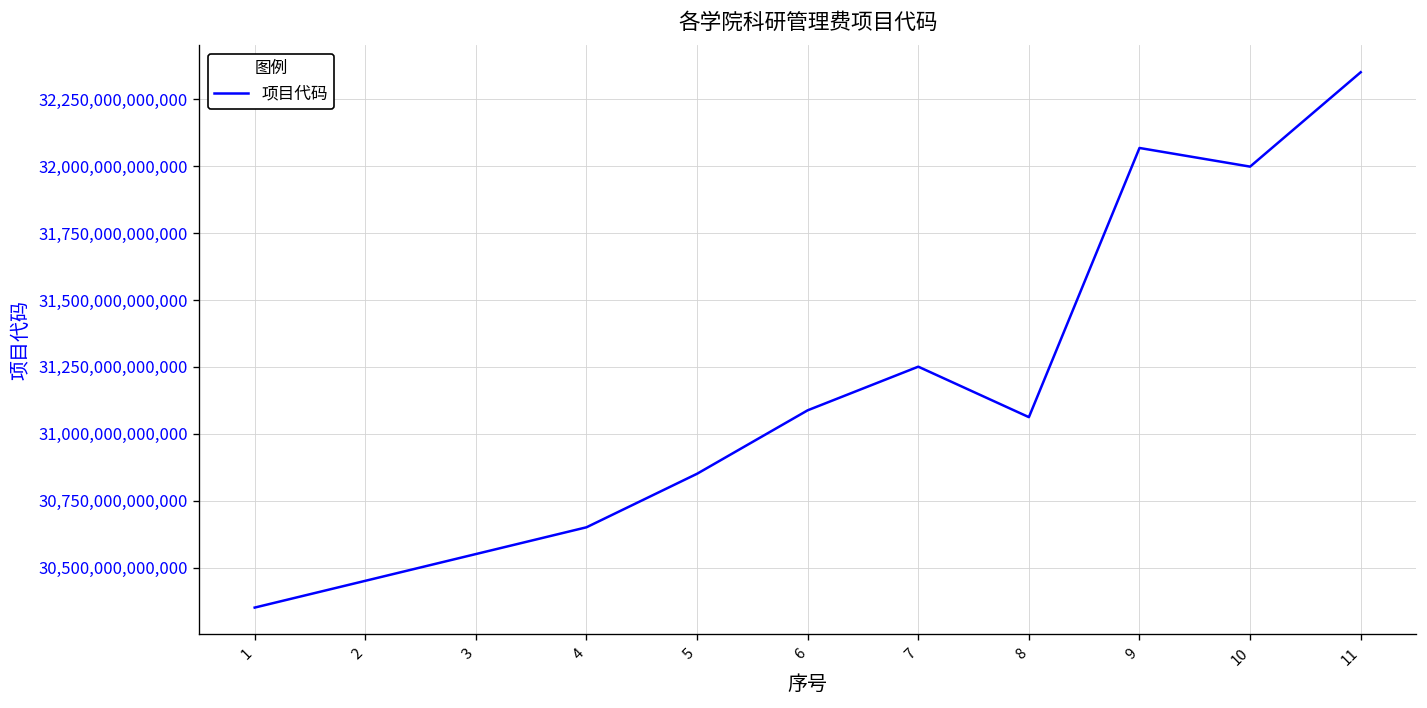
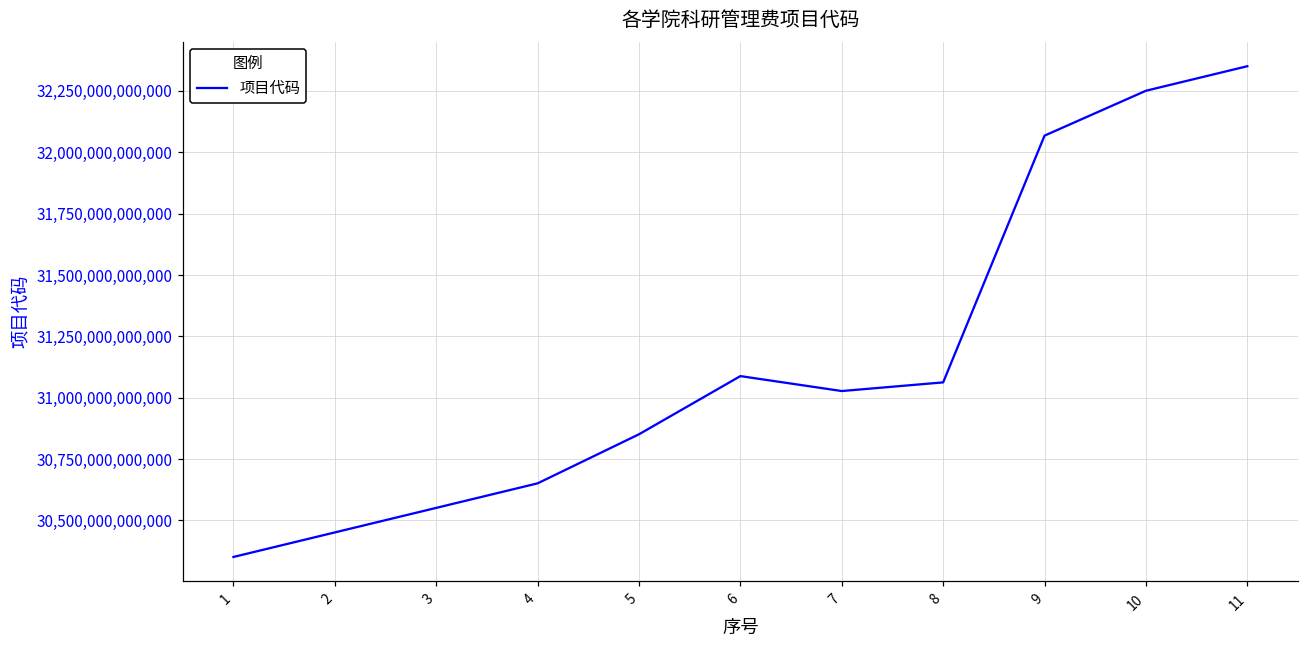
  {
    "1": "30,350,000,000,000",
    "2": "30,450,000,000,000",
    "3": "30,550,000,000,000",
    "4": "30,650,000,000,000",
    "5": "30,850,000,000,000",
    "6": "31,090,000,000,000",
-   "7": "31,250,000,000,000",
+   "7": "31,030,000,000,000",
    "8": "31,060,000,000,000",
    "9": "32,070,000,000,000",
-   "10": "32,000,000,000,000",
+   "10": "32,250,000,000,000",
    "11": "32,350,000,000,000"
  }
